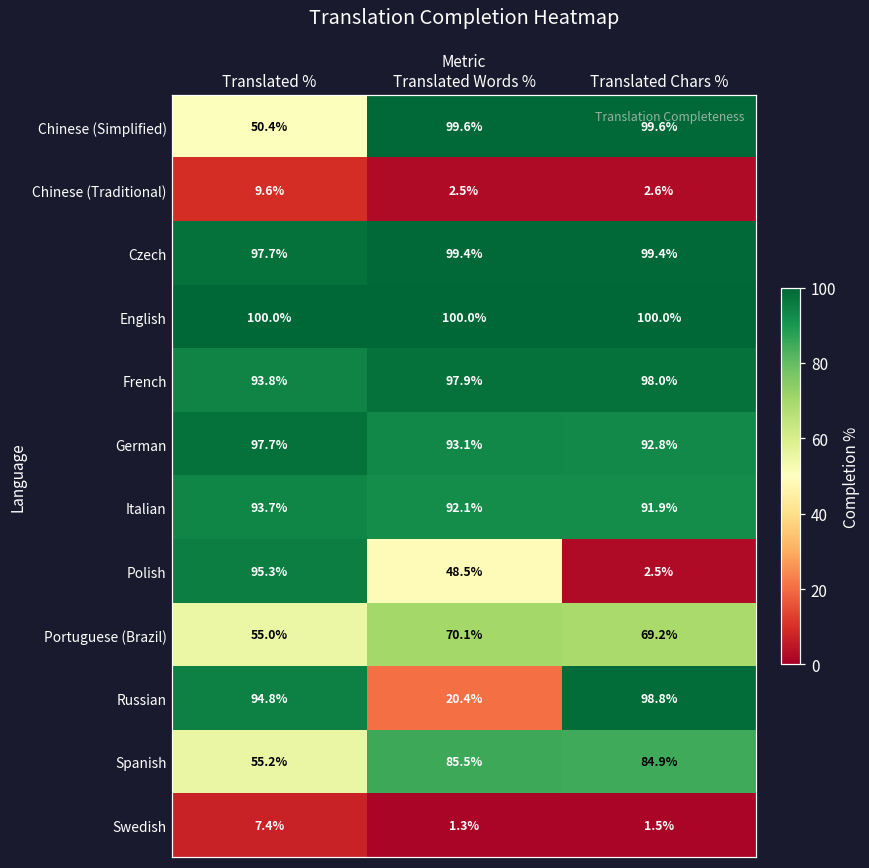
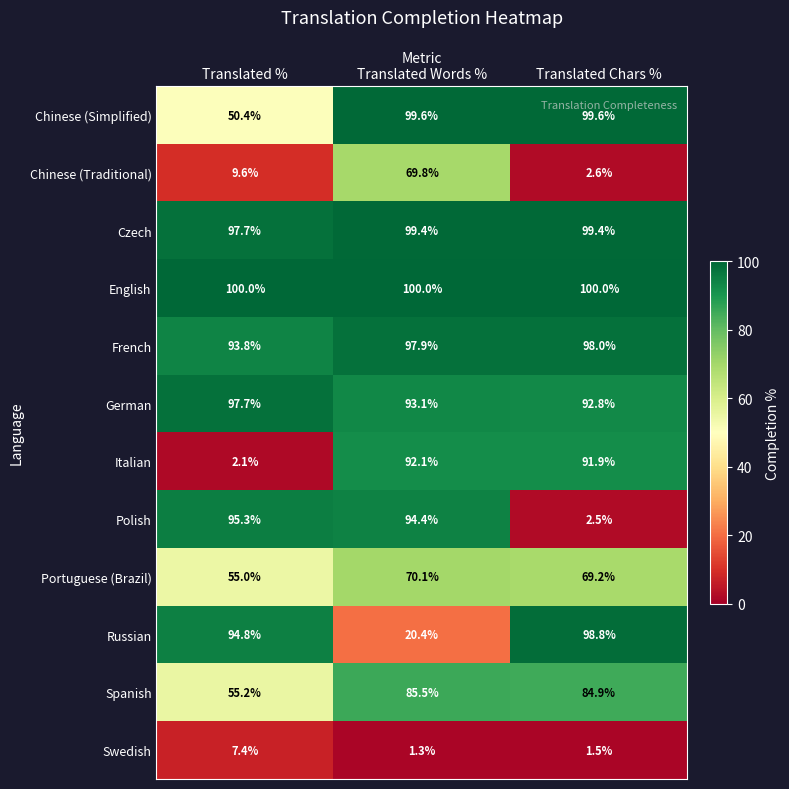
  {
    "Chinese (Simplified)": {
      "Translated %": "50.4%",
      "Translated Words %": "99.6%"
    },
    "Chinese (Traditional)": {
      "Translated %": "9.6%",
-     "Translated Words %": "2.5%",
+     "Translated Words %": "69.8%",
      "Translated Chars %": "2.6%"
    },
    "Czech": {
      "Translated %": "97.7%",
      "Translated Words %": "99.4%",
      "Translated Chars %": "99.4%"
    },
    "English": {
      "Translated %": "100.0%",
      "Translated Words %": "100.0%",
      "Translated Chars %": "100.0%"
    },
    "French": {
      "Translated %": "93.8%",
      "Translated Words %": "97.9%",
      "Translated Chars %": "98.0%"
    },
    "German": {
      "Translated %": "97.7%",
      "Translated Words %": "93.1%",
      "Translated Chars %": "92.8%"
    },
    "Italian": {
-     "Translated %": "93.7%",
+     "Translated %": "2.1%",
      "Translated Words %": "92.1%",
      "Translated Chars %": "91.9%"
    },
    "Polish": {
      "Translated %": "95.3%",
-     "Translated Words %": "48.5%",
+     "Translated Words %": "94.4%",
      "Translated Chars %": "2.5%"
    },
    "Portuguese (Brazil)": {
      "Translated %": "55.0%",
      "Translated Words %": "70.1%",
      "Translated Chars %": "69.2%"
    },
    "Russian": {
      "Translated %": "94.8%",
      "Translated Words %": "20.4%",
      "Translated Chars %": "98.8%"
    },
    "Spanish": {
      "Translated %": "55.2%",
      "Translated Words %": "85.5%",
      "Translated Chars %": "84.9%"
    },
    "Swedish": {
      "Translated %": "7.4%",
      "Translated Words %": "1.3%",
      "Translated Chars %": "1.5%"
    }
  }
